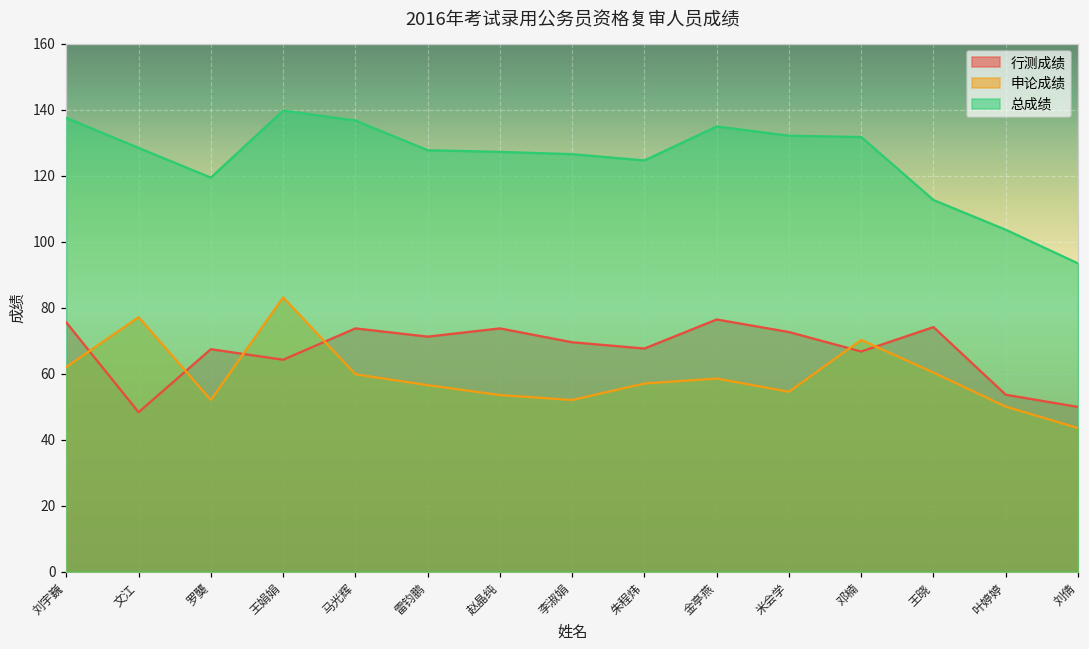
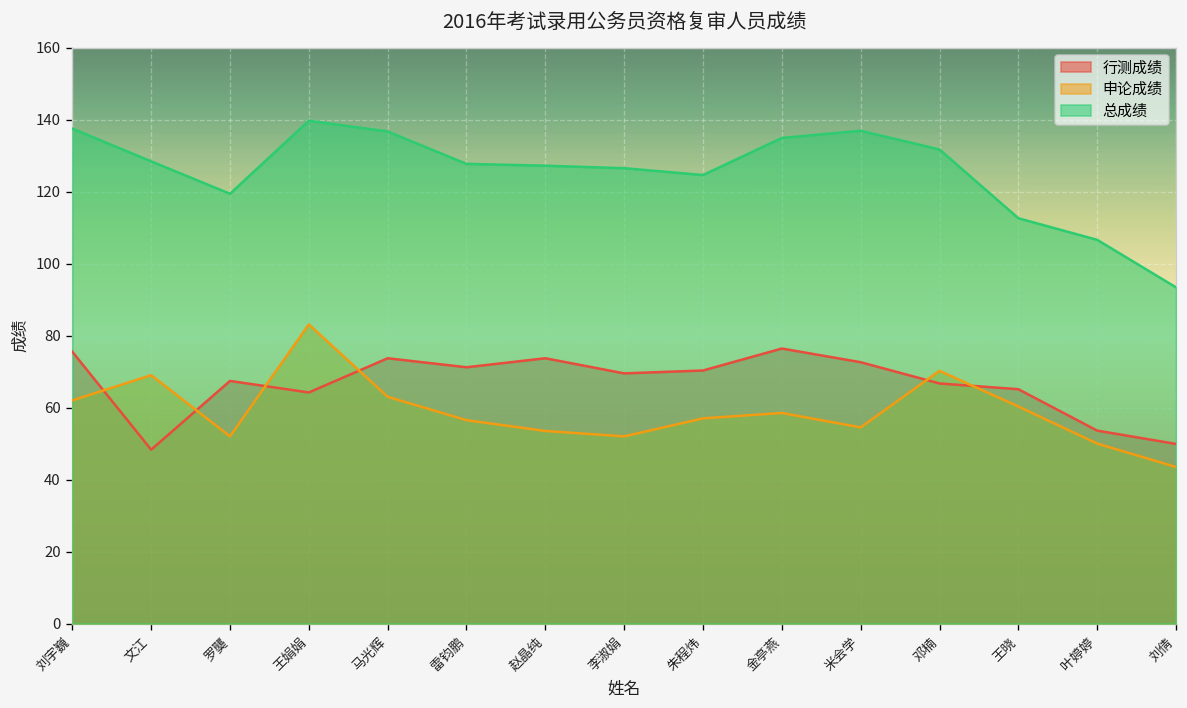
  {
    "行测成绩": {
      "刘宇巍": 76,
      "文江": 48,
      "罗龑": 67,
      "王娟娟": 64,
      "马光辉": 74,
      "雷钧鹏": 71,
      "赵晶纯": 74,
      "李淑娟": 70,
-     "朱程炜": 68,
+     "朱程炜": 70,
      "金亭燕": 76,
      "米会学": 73,
      "邓楠": 67,
-     "王晓": 74,
+     "王晓": 65,
      "叶婷婷": 54,
      "刘倩": 50
    },
    "申论成绩": {
      "刘宇巍": 62,
-     "文江": 77,
+     "文江": 69,
      "罗龑": 52,
      "王娟娟": 83,
-     "马光辉": 60,
+     "马光辉": 63,
      "雷钧鹏": 57,
      "赵晶纯": 54,
      "李淑娟": 52,
      "朱程炜": 57,
      "金亭燕": 59,
      "米会学": 55,
      "邓楠": 70,
      "王晓": 60,
      "叶婷婷": 50,
      "刘倩": 44
    },
    "总成绩": {
      "刘宇巍": 138,
      "文江": 128,
      "罗龑": 119,
      "王娟娟": 140,
      "马光辉": 137,
      "雷钧鹏": 128,
      "赵晶纯": 127,
      "李淑娟": 127,
      "朱程炜": 125,
      "金亭燕": 135,
-     "米会学": 132,
+     "米会学": 137,
      "邓楠": 132,
      "王晓": 113,
-     "叶婷婷": 104,
+     "叶婷婷": 107,
      "刘倩": 93
    }
  }
